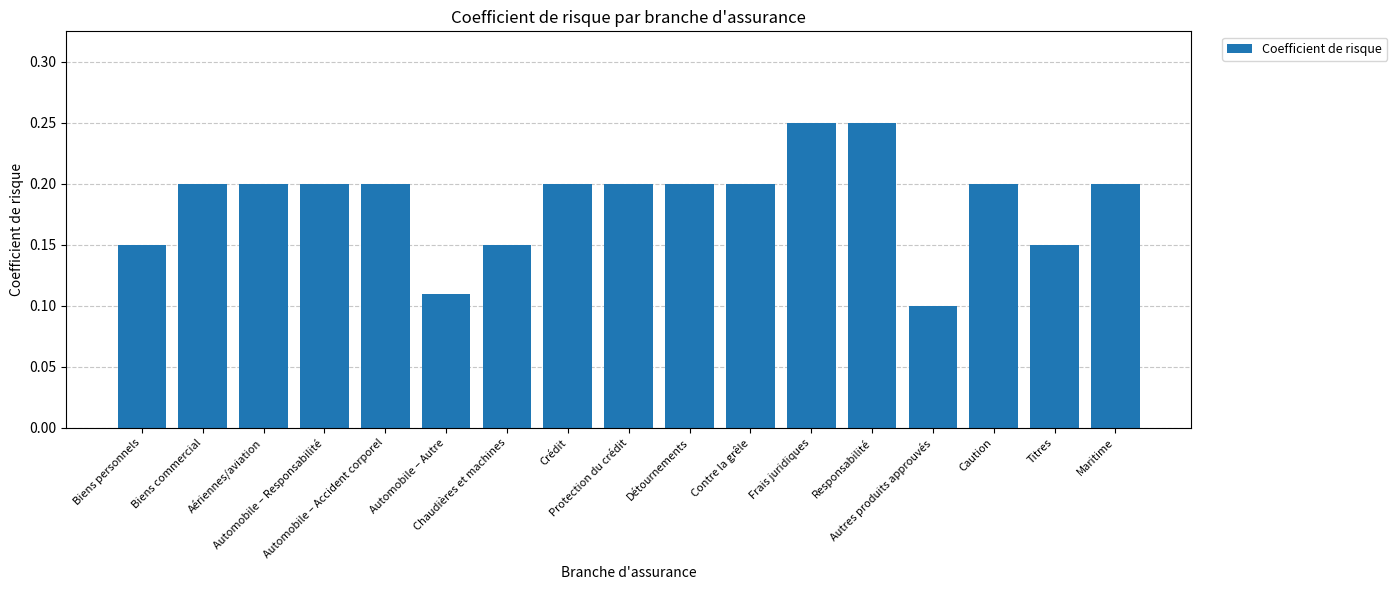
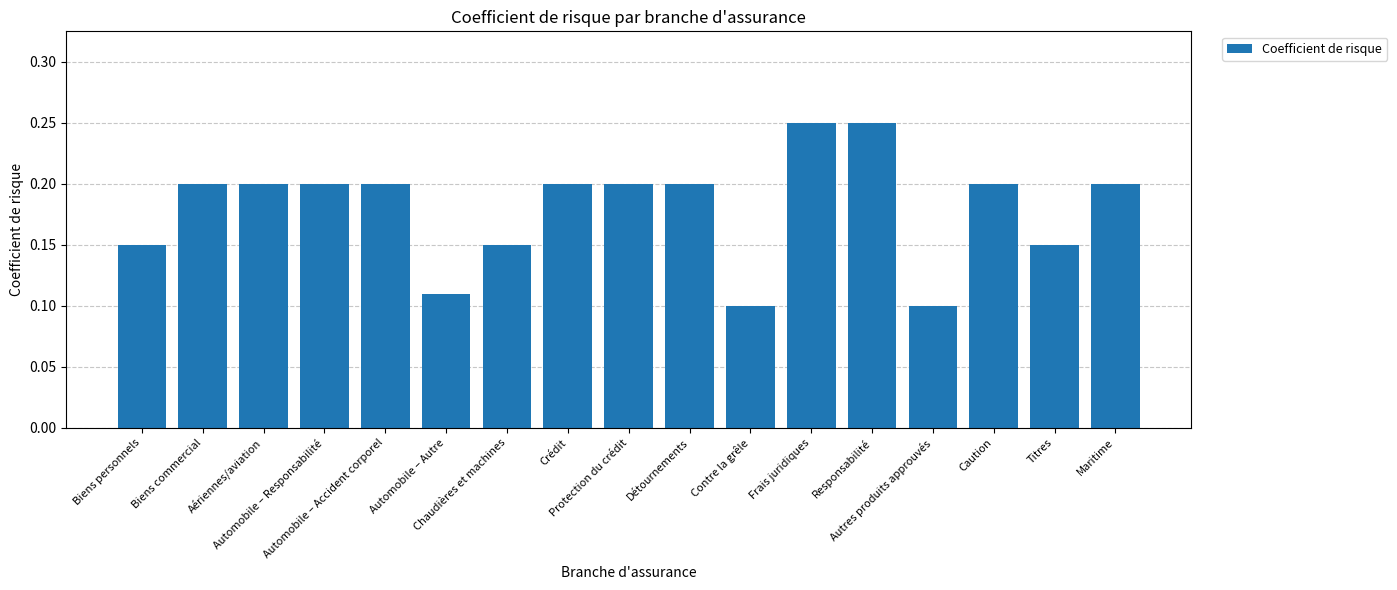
  {
    "Biens personnels": 0.150,
    "Biens commercial": 0.2,
    "Aériennes/aviation": 0.2,
    "Automobile – Responsabilité": 0.2,
    "Automobile – Accident corporel": 0.2,
    "Automobile – Autre": 0.110,
    "Chaudières et machines": 0.150,
    "Crédit": 0.2,
    "Protection du crédit": 0.2,
    "Détournements": 0.2,
-   "Contre la grêle": 0.2,
+   "Contre la grêle": 0.1,
    "Frais juridiques": 0.250,
    "Responsabilité": 0.250,
    "Autres produits approuvés": 0.1,
    "Caution": 0.2,
    "Titres": 0.150,
    "Maritime": 0.2
  }
